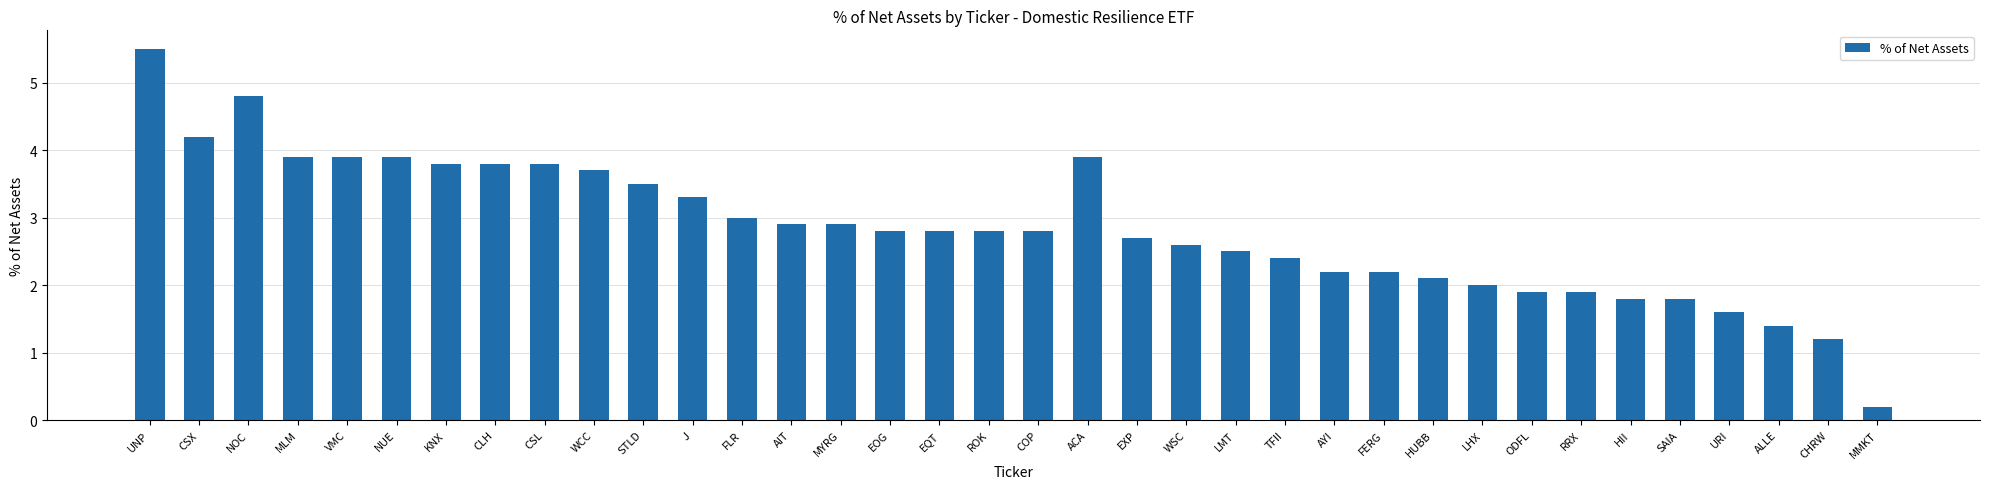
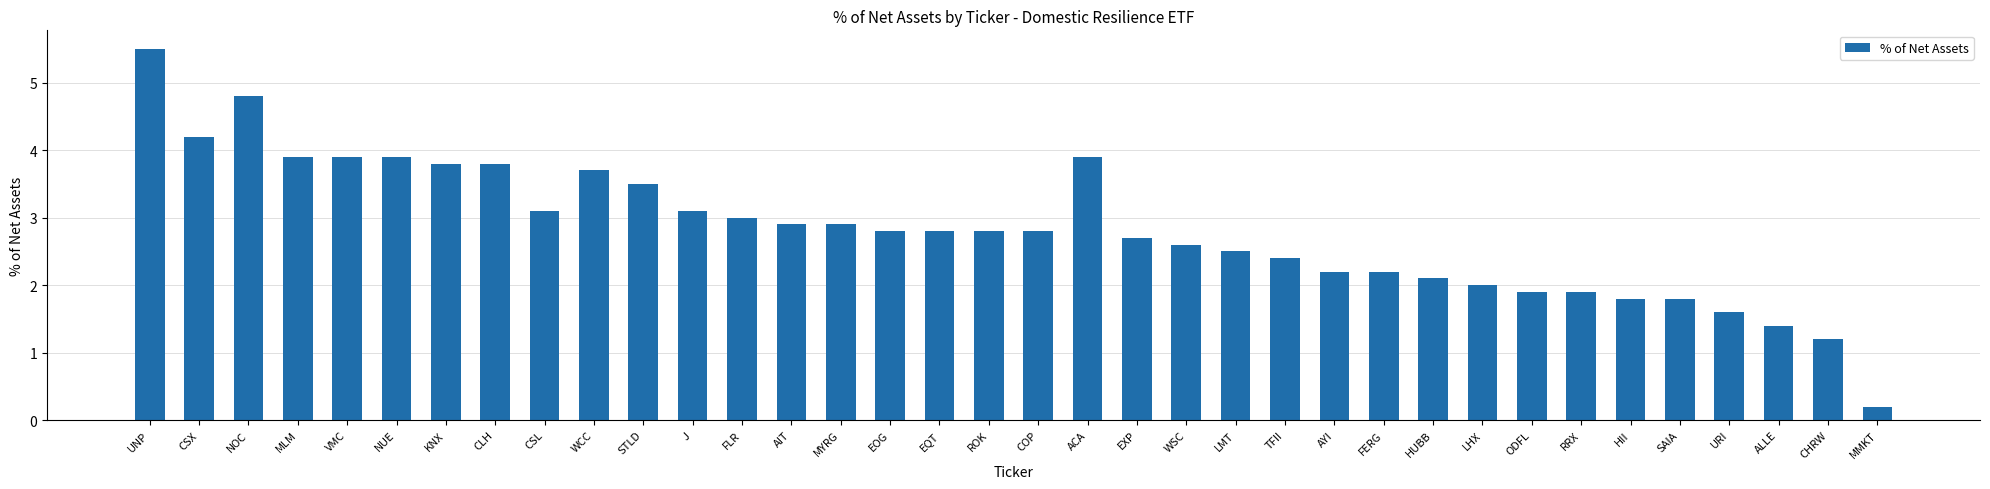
  {
    "UNP": 5.5,
    "CSX": 4.2,
    "NOC": 4.8,
    "MLM": 3.9,
    "VMC": 3.9,
    "NUE": 3.9,
    "KNX": 3.8,
    "CLH": 3.8,
-   "CSL": 3.8,
+   "CSL": 3.1,
    "WCC": 3.7,
    "STLD": 3.5,
-   "J": 3.3,
+   "J": 3.1,
    "FLR": 3.0,
    "AIT": 2.9,
    "MYRG": 2.9,
    "EOG": 2.8,
    "EQT": 2.8,
    "ROK": 2.8,
    "COP": 2.8,
    "ACA": 3.9,
    "EXP": 2.7,
    "WSC": 2.6,
    "LMT": 2.5,
    "TFII": 2.4,
    "AYI": 2.2,
    "FERG": 2.2,
    "HUBB": 2.1,
    "LHX": 2.0,
    "ODFL": 1.9,
    "RRX": 1.9,
    "HII": 1.8,
    "SAIA": 1.8,
    "URI": 1.6,
    "ALLE": 1.4,
    "CHRW": 1.2,
    "MMKT": 0.2
  }
